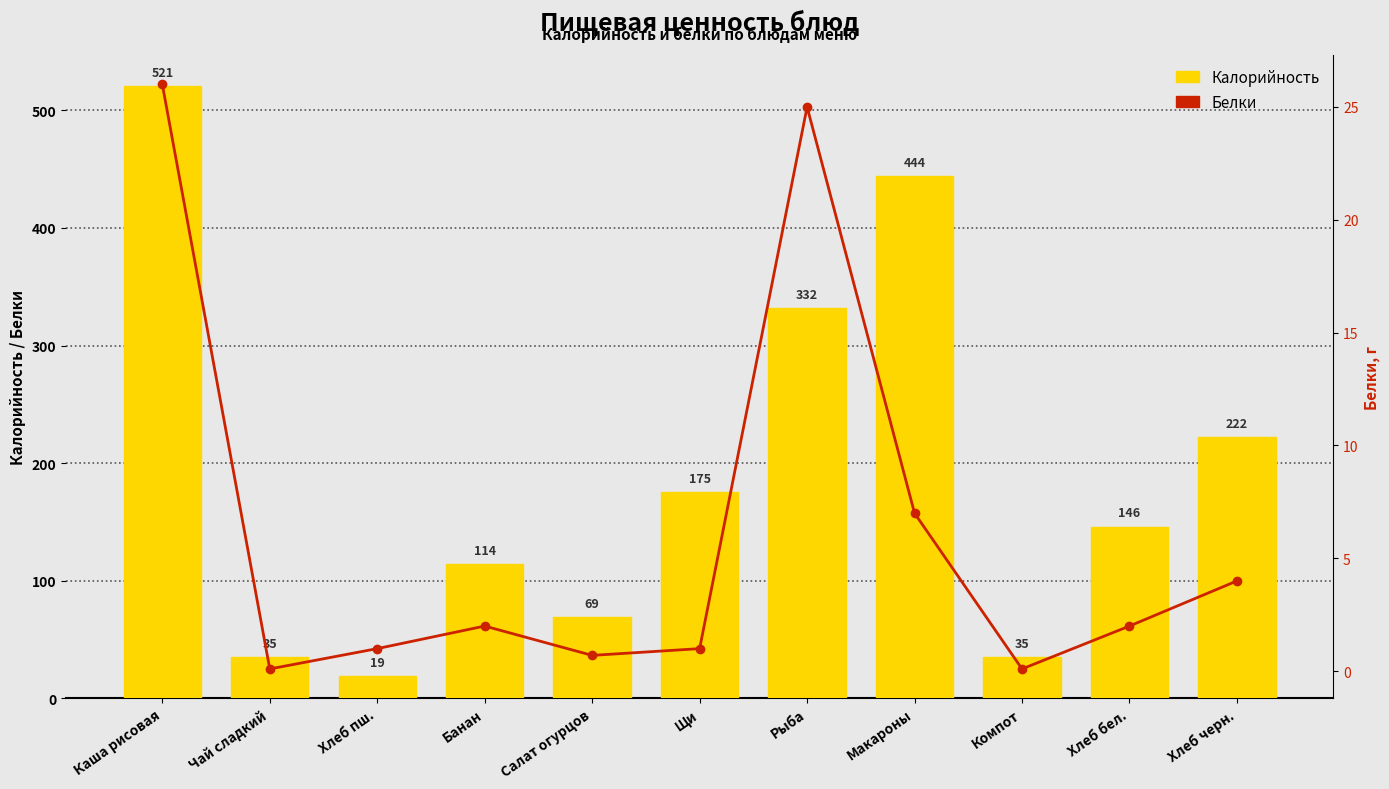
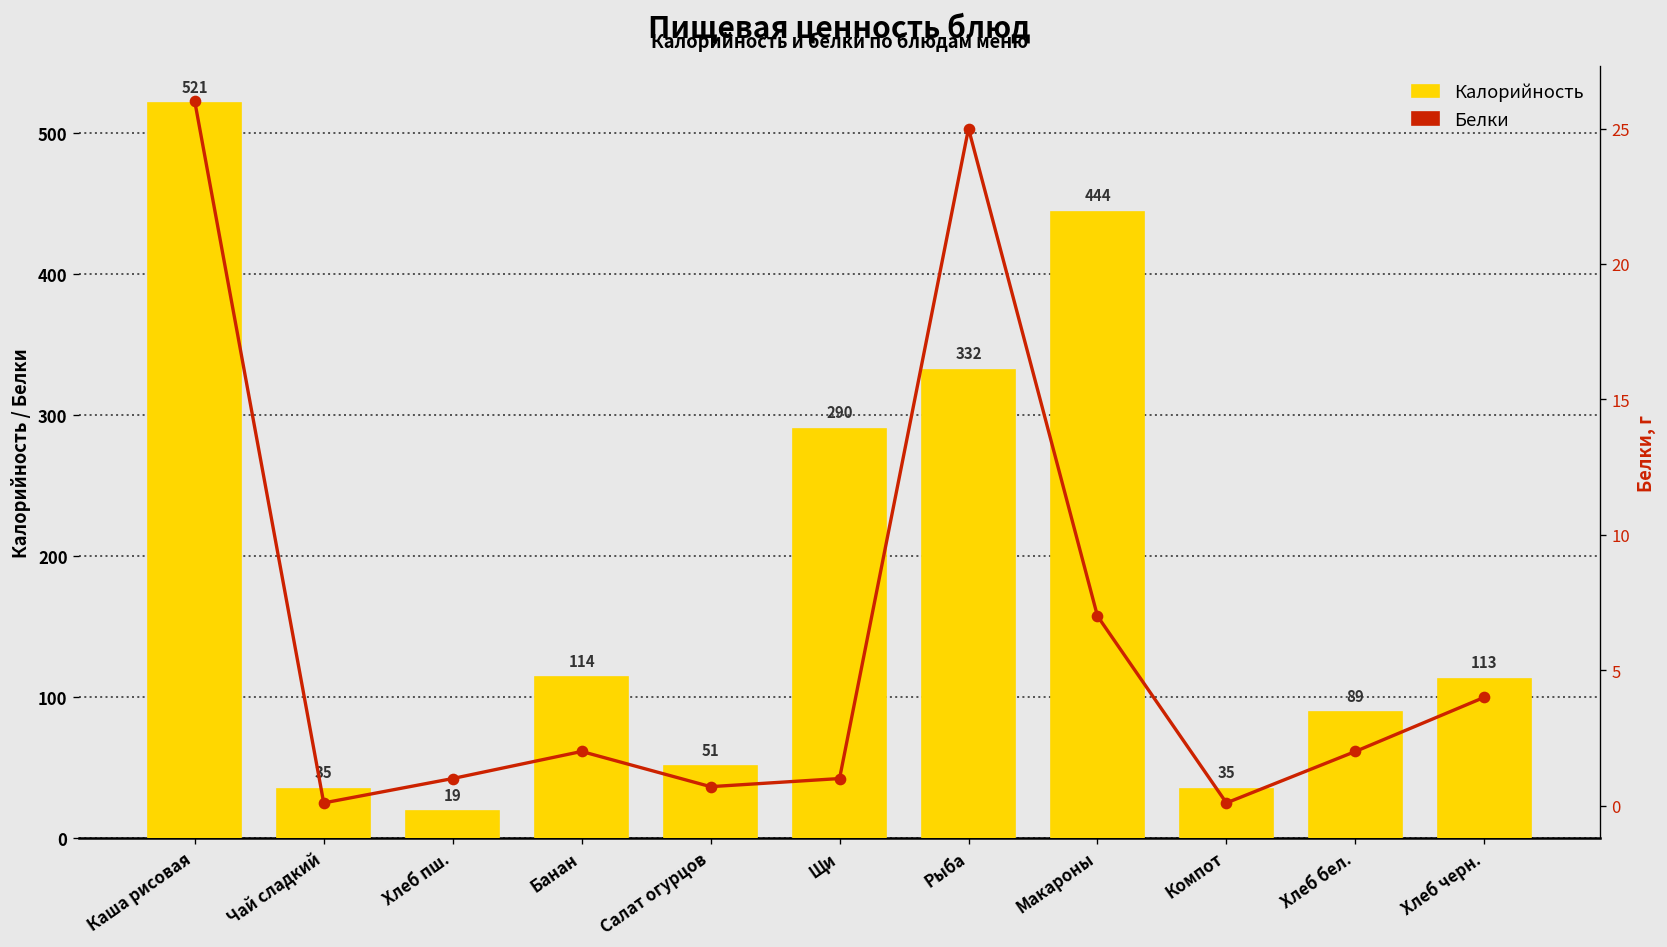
  {
    "Калорийность": {
      "Каша рисовая": 521,
      "Чай сладкий": 35,
      "Хлеб пш.": 19,
      "Банан": 114,
-     "Салат огурцов": 69,
-     "Щи": 175,
+     "Салат огурцов": 51,
+     "Щи": 290,
      "Рыба": 332,
      "Макароны": 444,
      "Компот": 35,
-     "Хлеб бел.": 146,
-     "Хлеб черн.": 222
+     "Хлеб бел.": 89,
+     "Хлеб черн.": 113
    }
  }
